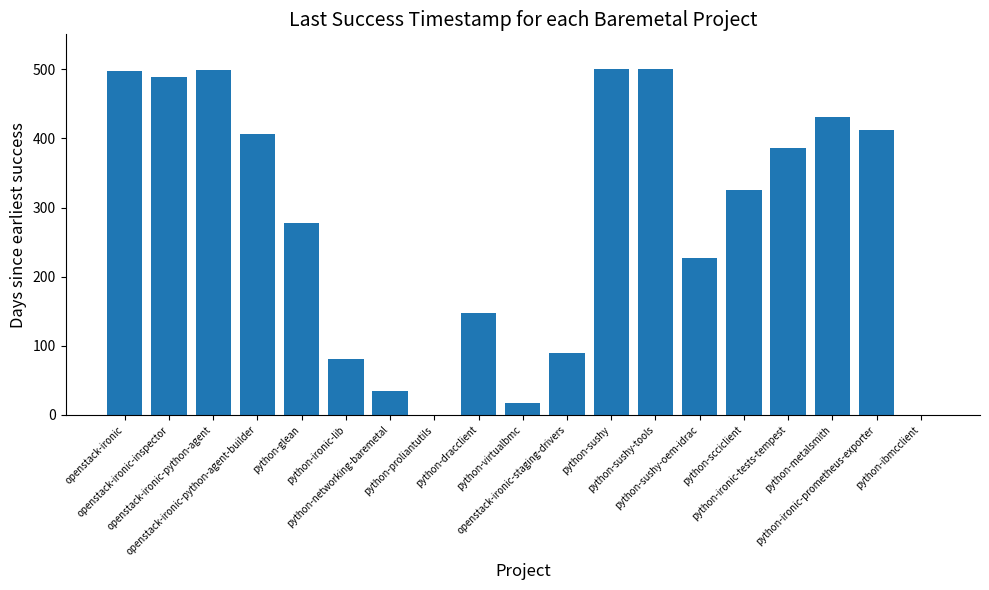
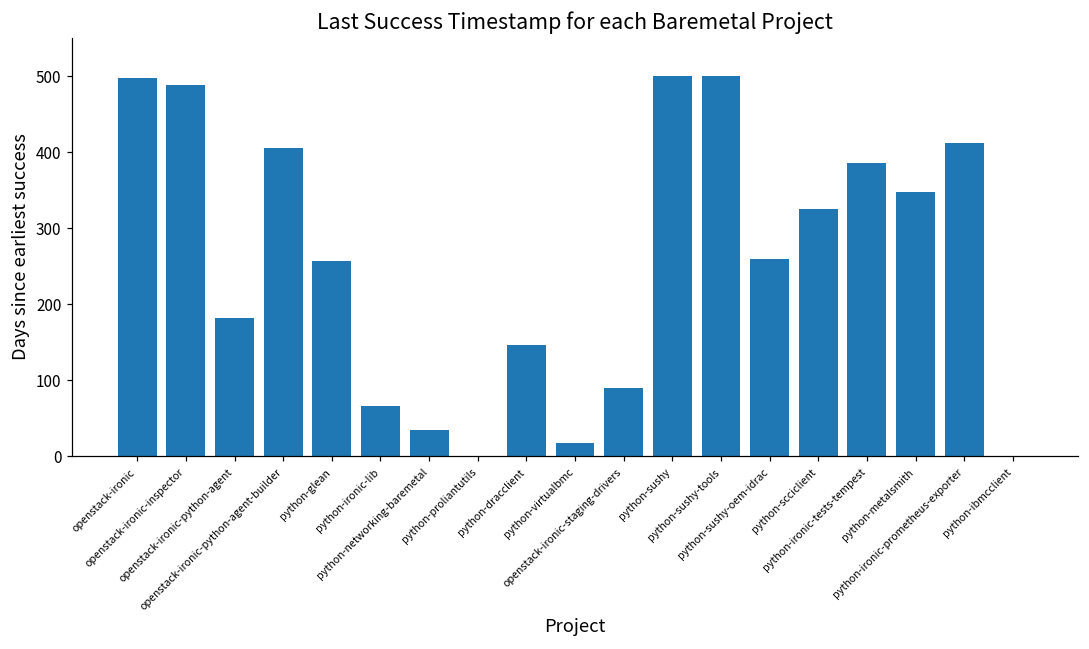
  {
    "openstack-ironic": 500,
    "openstack-ironic-inspector": 490,
-   "openstack-ironic-python-agent": 500,
+   "openstack-ironic-python-agent": 180,
    "openstack-ironic-python-agent-builder": 410,
-   "python-glean": 280,
-   "python-ironic-lib": 80,
+   "python-glean": 260,
+   "python-ironic-lib": 70,
    "python-networking-baremetal": 30,
    "python-proliantutils": 0,
    "python-dracclient": 150,
    "python-virtualbmc": 20,
    "openstack-ironic-staging-drivers": 90,
    "python-sushy": 500,
    "python-sushy-tools": 500,
-   "python-sushy-oem-idrac": 230,
+   "python-sushy-oem-idrac": 260,
    "python-scciclient": 330,
    "python-ironic-tests-tempest": 390,
-   "python-metalsmith": 430,
+   "python-metalsmith": 350,
    "python-ironic-prometheus-exporter": 410
  }
